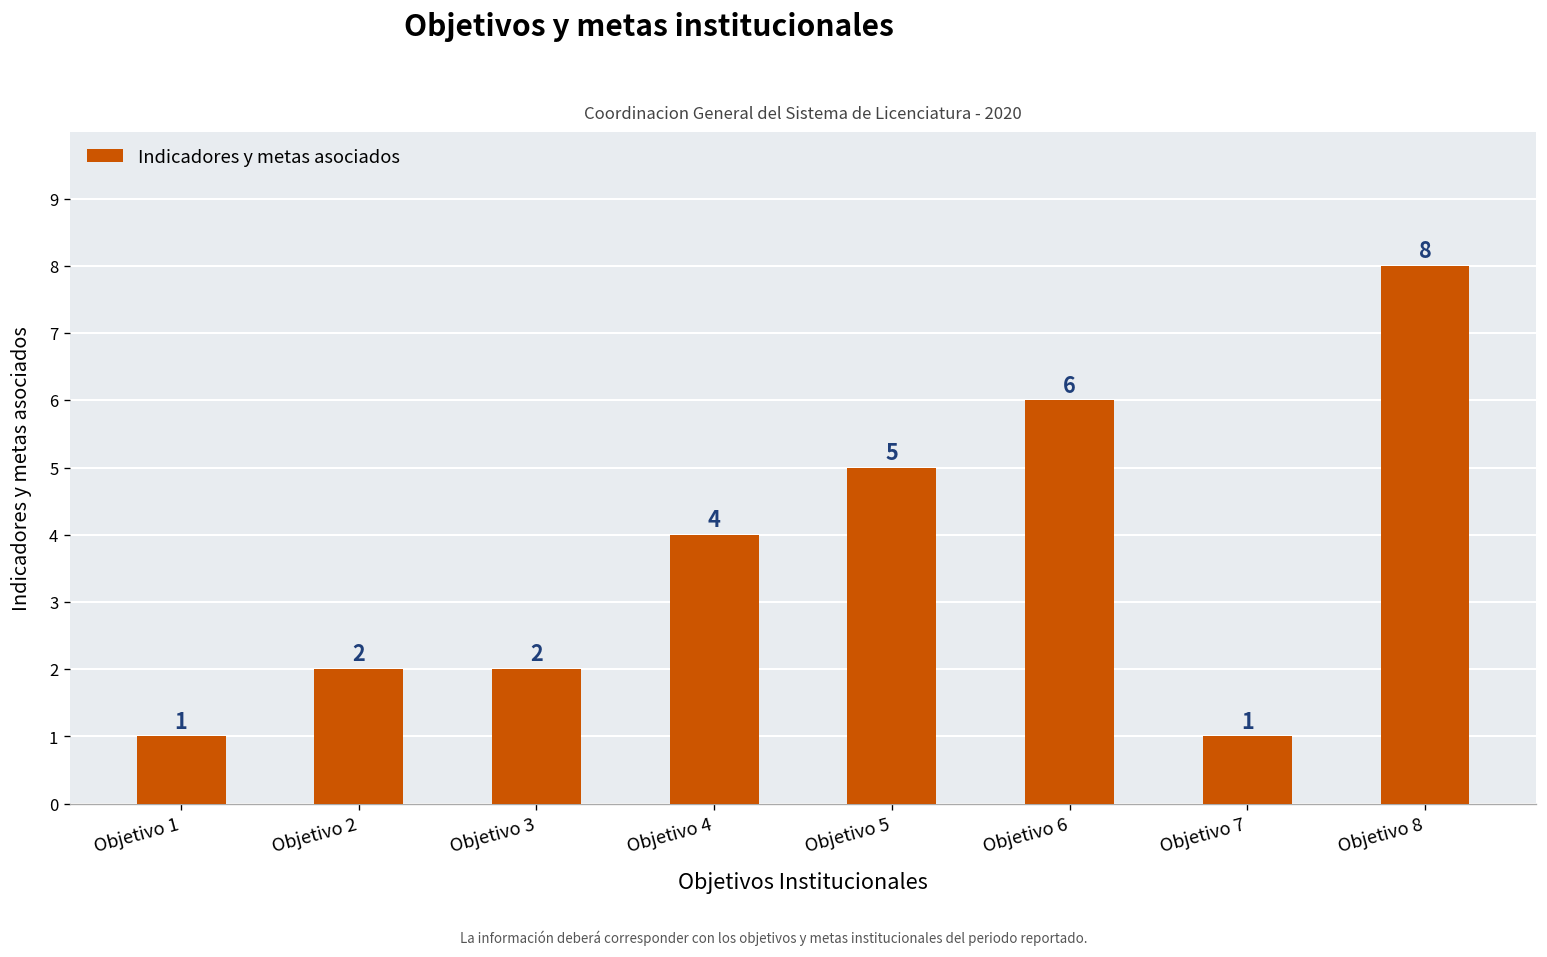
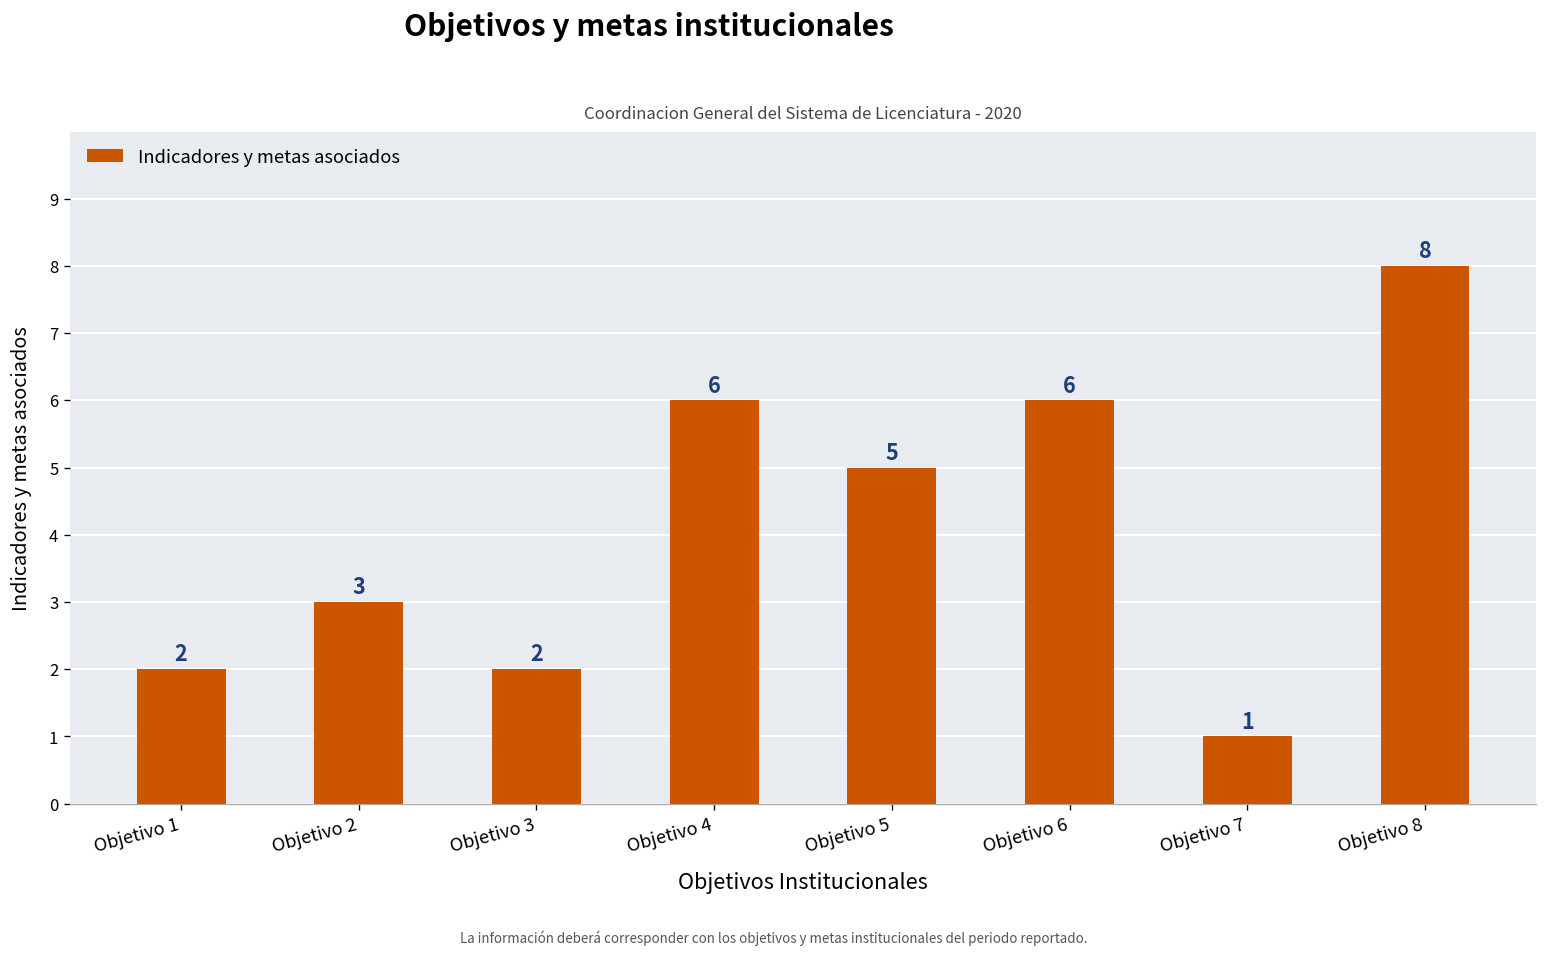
  {
-   "Objetivo 1": 1,
-   "Objetivo 2": 2,
+   "Objetivo 1": 2,
+   "Objetivo 2": 3,
    "Objetivo 3": 2,
-   "Objetivo 4": 4,
+   "Objetivo 4": 6,
    "Objetivo 5": 5,
    "Objetivo 6": 6,
    "Objetivo 7": 1,
    "Objetivo 8": 8
  }
